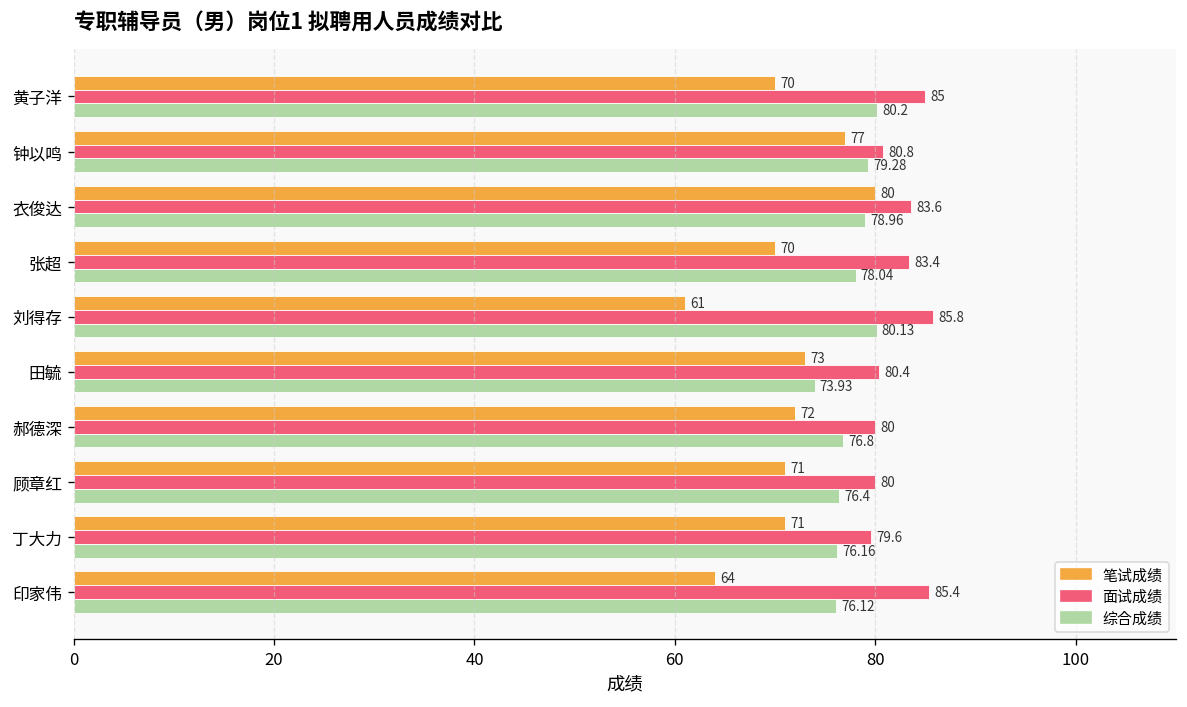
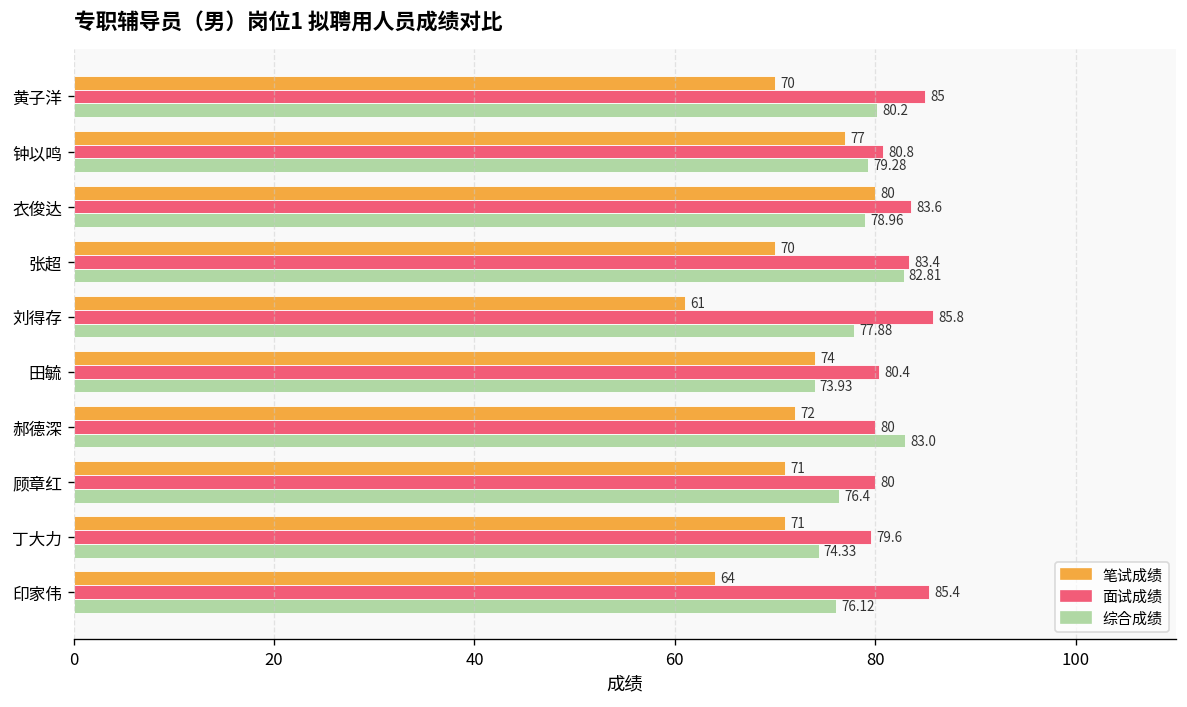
  {
    "笔试成绩": {
      "黄子洋": 70,
      "钟以鸣": 77,
      "衣俊达": 80,
      "张超": 70,
      "刘得存": 61,
-     "田毓": 73,
+     "田毓": 74,
      "郝德深": 72,
      "顾章红": 71,
      "丁大力": 71,
      "印家伟": 64
    },
    "面试成绩": {
      "黄子洋": 85,
      "钟以鸣": 80.8,
      "衣俊达": 83.6,
      "张超": 83.4,
      "刘得存": 85.8,
      "田毓": 80.4,
      "郝德深": 80,
      "顾章红": 80,
      "丁大力": 79.6,
      "印家伟": 85.4
    },
    "综合成绩": {
      "黄子洋": 80.2,
      "钟以鸣": 79.28,
      "衣俊达": 78.96,
-     "张超": 78.04,
-     "刘得存": 80.13,
+     "张超": 82.81,
+     "刘得存": 77.88,
      "田毓": 73.93,
-     "郝德深": 76.8,
+     "郝德深": 83.0,
      "顾章红": 76.4,
-     "丁大力": 76.16,
+     "丁大力": 74.33,
      "印家伟": 76.12
    }
  }
